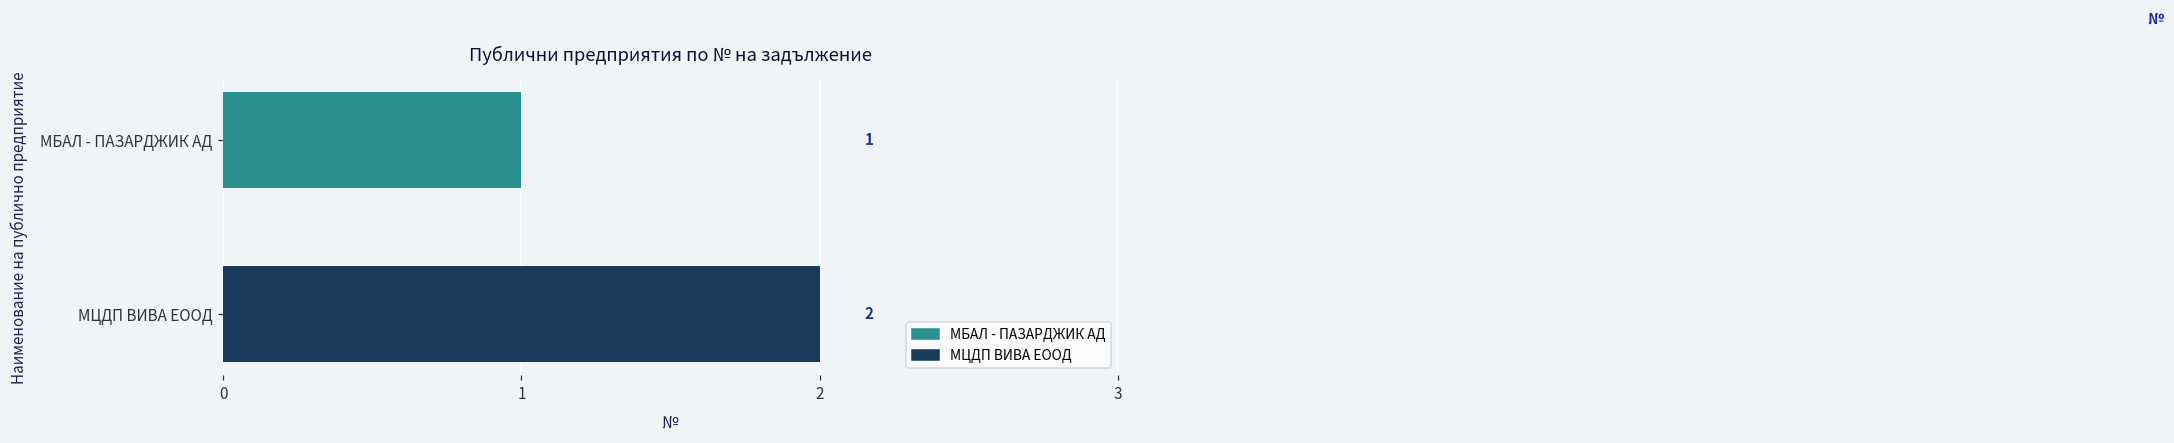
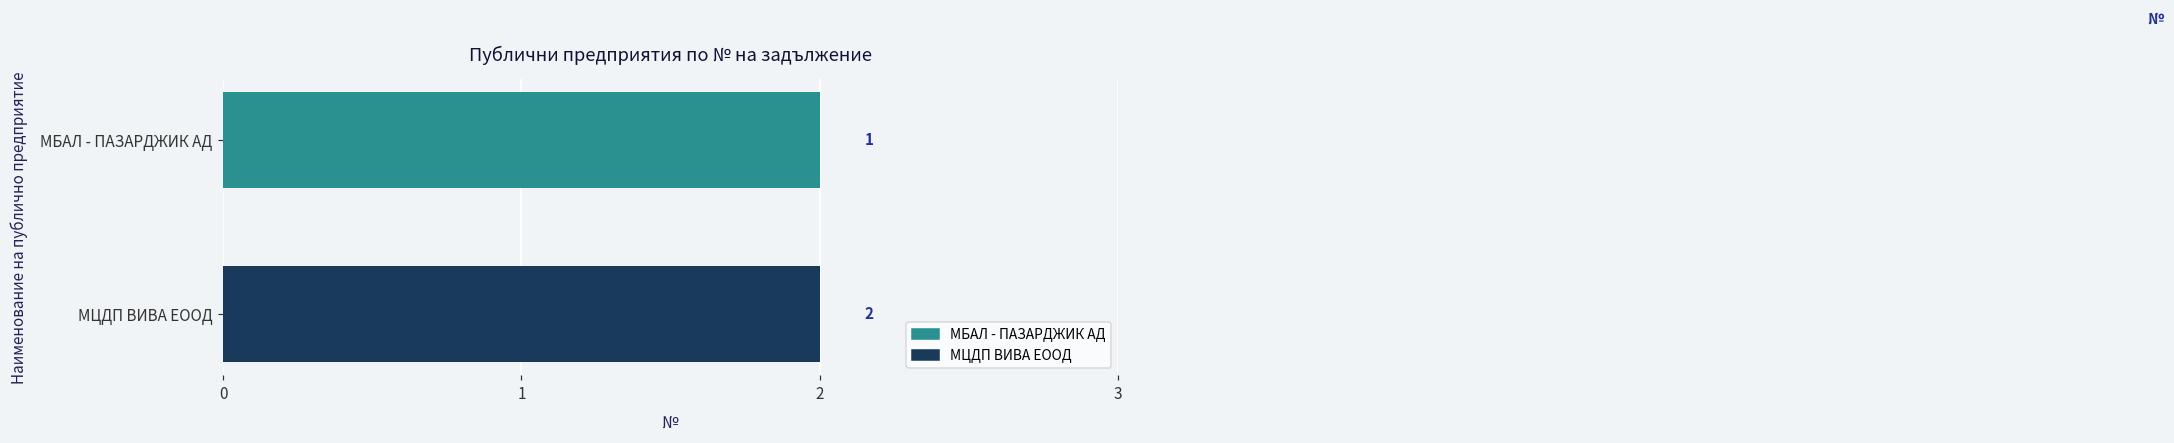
  {
-   "МБАЛ - ПАЗАРДЖИК АД": 1,
+   "МБАЛ - ПАЗАРДЖИК АД": 2,
    "МЦДП ВИВА ЕООД": 2
  }
